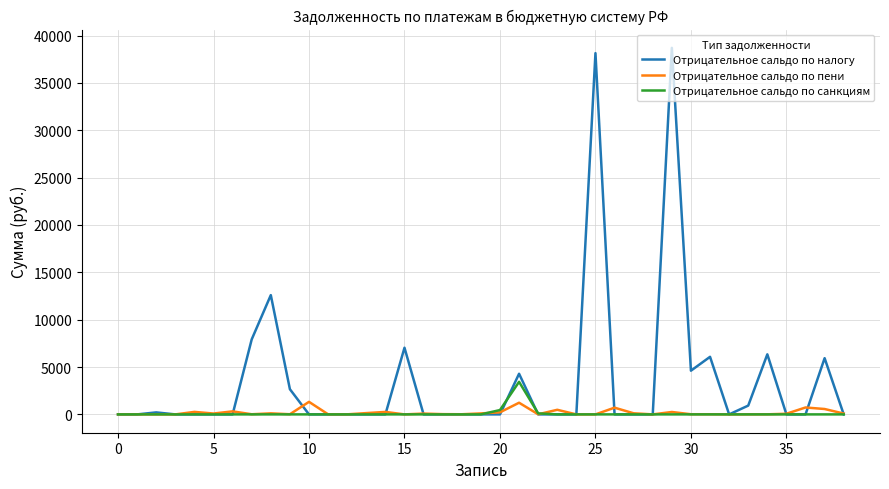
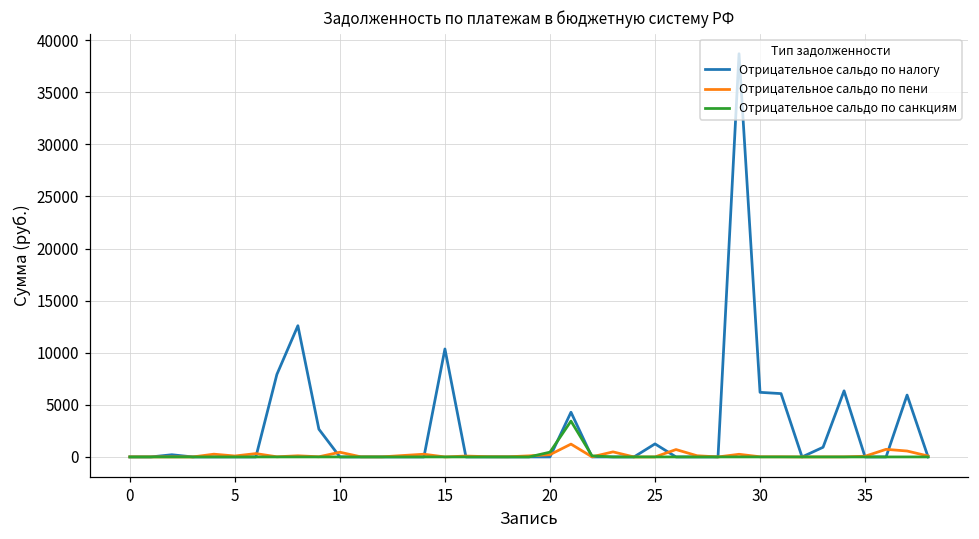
  {
    "Отрицательное сальдо по налогу": {
-     "15": 7000,
-     "25": 38000,
-     "30": 5000
+     "15": 10000,
+     "25": 1000,
+     "30": 6000
    },
    "Отрицательное сальдо по пени": {
-     "10": 1000
+     "10": 0
    }
  }
